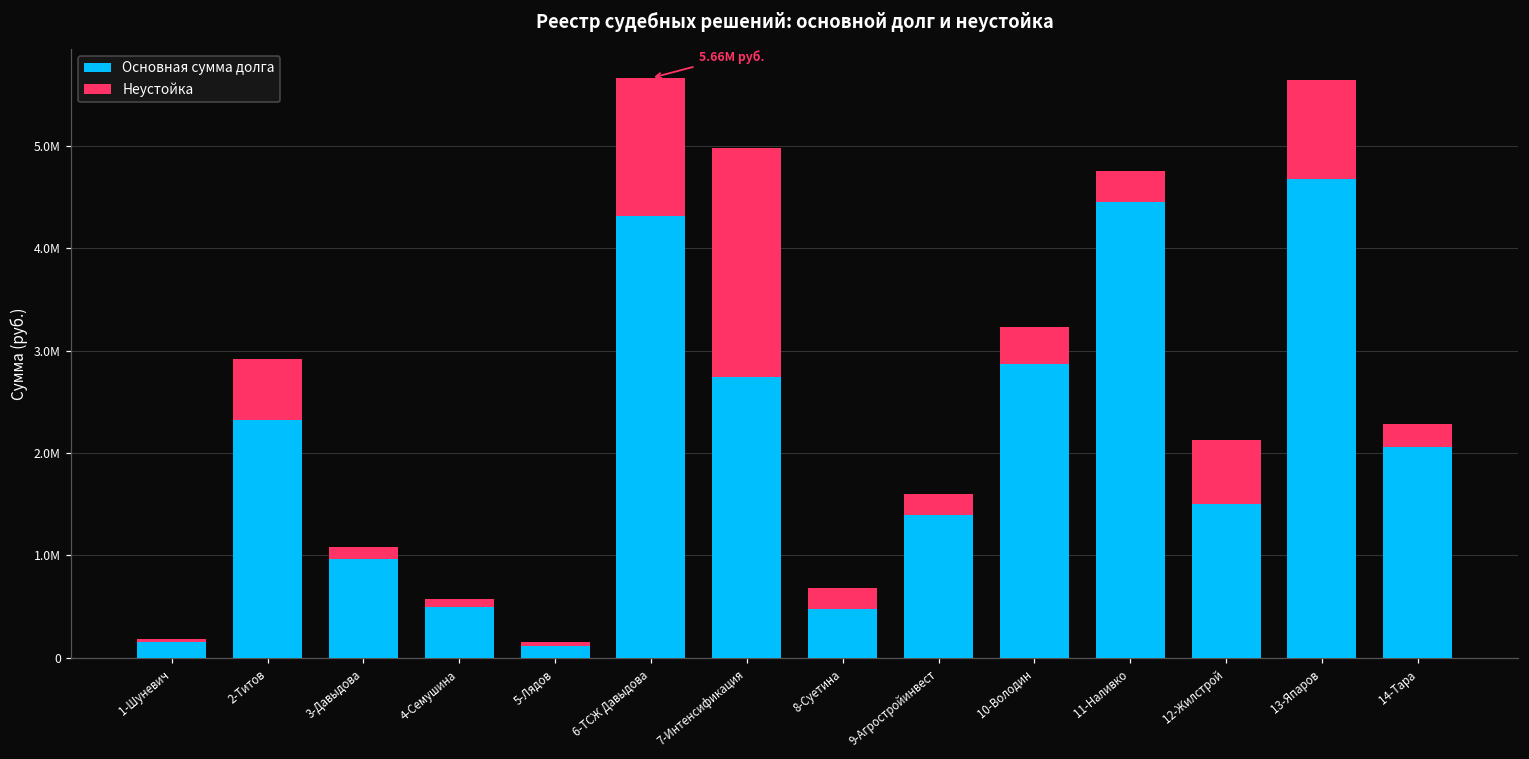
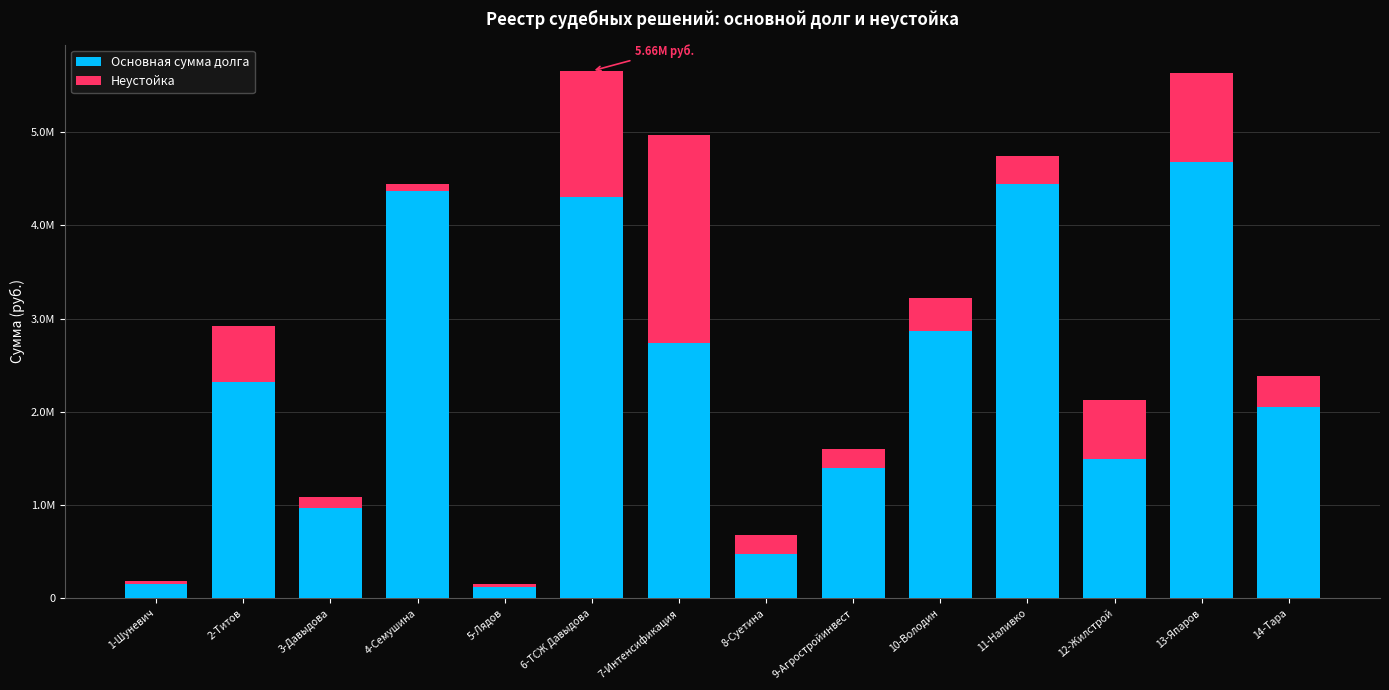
  {
    "Основная сумма долга": {
      "1-Шуневич": 200000,
      "2-Титов": 2300000,
      "3-Давыдова": 1000000,
-     "4-Семушина": 500000,
+     "4-Семушина": 4400000,
      "5-Лядов": 100000,
      "6-ТСЖ Давыдова": 4300000,
      "7-Интенсификация": 2700000,
      "8-Суетина": 500000,
      "9-Агростройинвест": 1400000,
      "10-Володин": 2900000,
      "11-Наливко": 4400000,
      "12-Жилстрой": 1500000,
      "13-Япаров": 4700000,
      "14-Тара": 2100000
    },
    "Неустойка": {
      "1-Шуневич": 0,
      "2-Титов": 600000,
      "3-Давыдова": 100000,
      "4-Семушина": 100000,
      "5-Лядов": 0,
      "7-Интенсификация": 2200000,
      "8-Суетина": 200000,
      "9-Агростройинвест": 200000,
      "10-Володин": 400000,
      "11-Наливко": 300000,
      "12-Жилстрой": 600000,
      "13-Япаров": 1000000,
-     "14-Тара": 200000
+     "14-Тара": 300000
    }
  }
